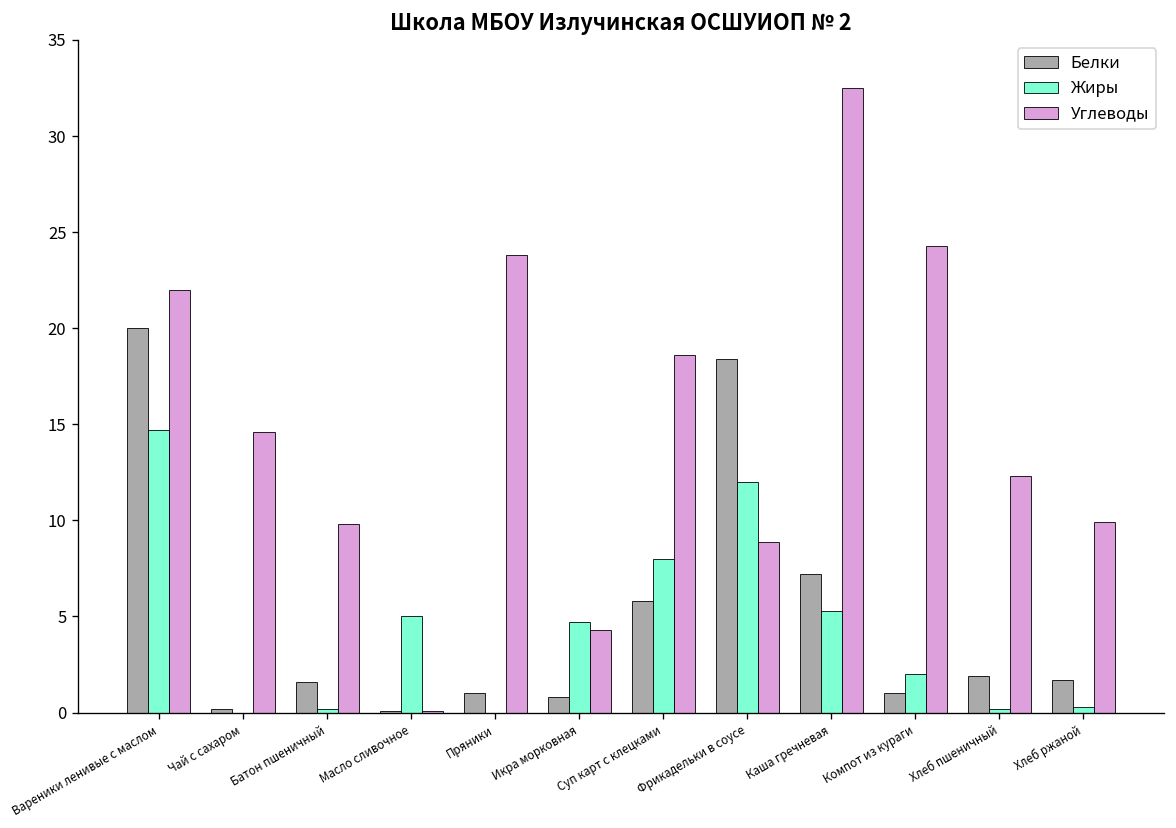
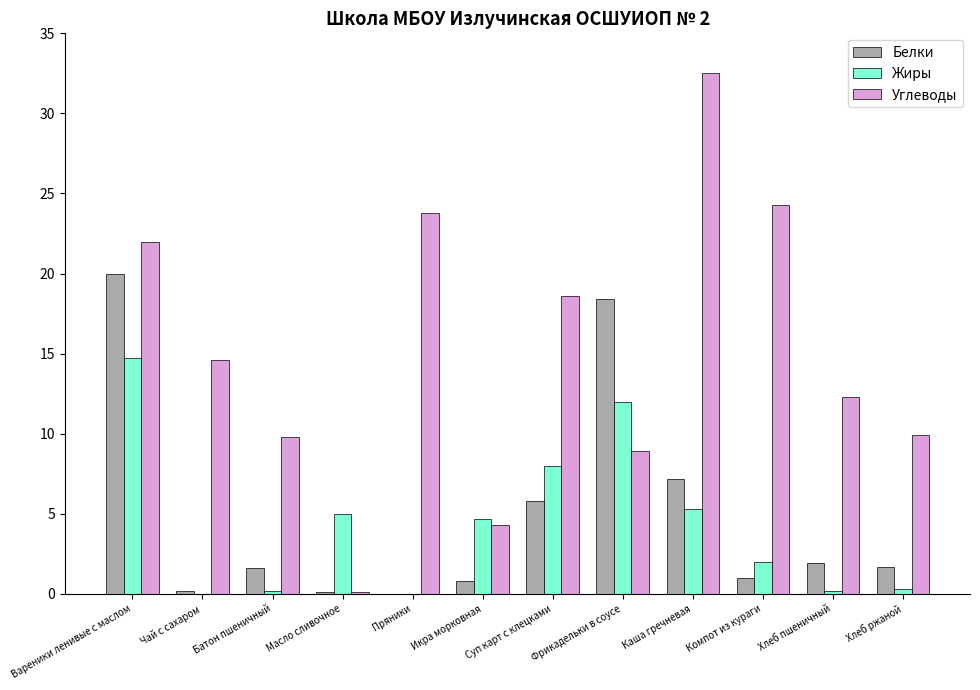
  {
    "Белки": {
      "Вареники ленивые с маслом": 20,
      "Чай с сахаром": 0.2,
      "Батон пшеничный": 1.6,
-     "Пряники": 1,
+     "Пряники": 0,
      "Икра морковная": 0.8,
      "Суп карт с клецками": 5.8,
      "Фрикадельки в соусе": 18.4,
      "Каша гречневая": 7.2,
      "Компот из кураги": 1,
      "Хлеб пшеничный": 2,
      "Хлеб ржаной": 1.7
    },
    "Жиры": {
      "Вареники ленивые с маслом": 14.7,
      "Чай с сахаром": 0,
      "Батон пшеничный": 0.2,
      "Масло сливочное": 5,
      "Пряники": 0,
      "Икра морковная": 4.7,
      "Суп карт с клецками": 8,
      "Фрикадельки в соусе": 12,
      "Каша гречневая": 5.3,
      "Компот из кураги": 2,
      "Хлеб пшеничный": 0.2,
      "Хлеб ржаной": 0.3
    },
    "Углеводы": {
      "Вареники ленивые с маслом": 22,
      "Чай с сахаром": 14.6,
      "Батон пшеничный": 9.8,
      "Пряники": 23.8,
      "Икра морковная": 4.3,
      "Суп карт с клецками": 18.6,
      "Фрикадельки в соусе": 9,
      "Каша гречневая": 32.5,
      "Компот из кураги": 24.3,
      "Хлеб пшеничный": 12.3,
      "Хлеб ржаной": 10
    }
  }
